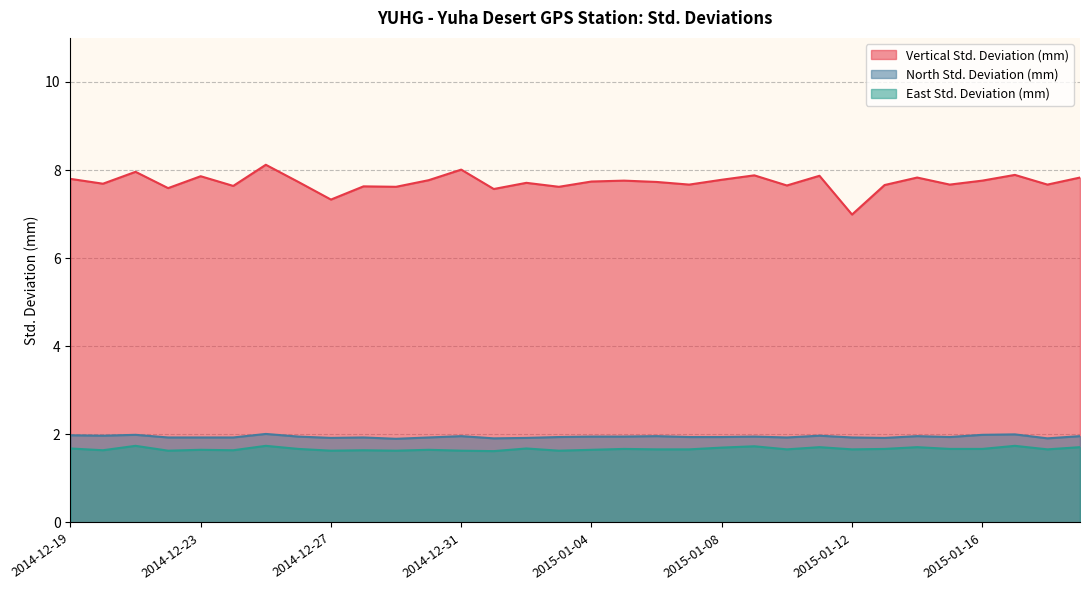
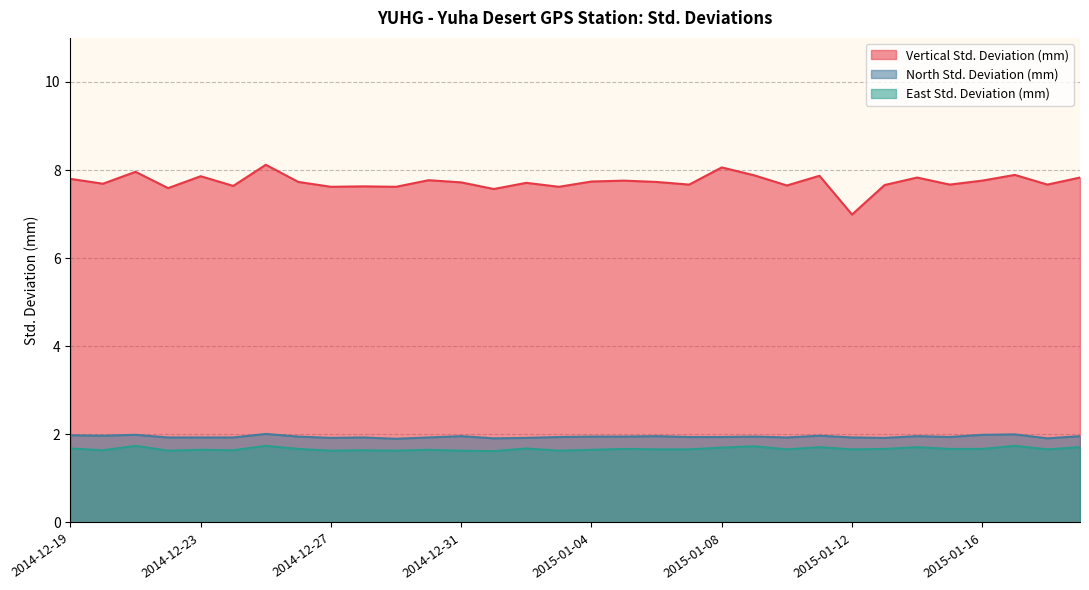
  {
    "Vertical Std. Deviation (mm)": {
      "2014-12-19": 7.8,
      "2014-12-23": 7.9,
-     "2014-12-27": 7.3,
-     "2014-12-31": 8.0,
+     "2014-12-27": 7.6,
+     "2014-12-31": 7.7,
      "2015-01-04": 7.7,
-     "2015-01-08": 7.8,
+     "2015-01-08": 8.1,
      "2015-01-12": 7.0,
      "2015-01-16": 7.8
    }
  }
